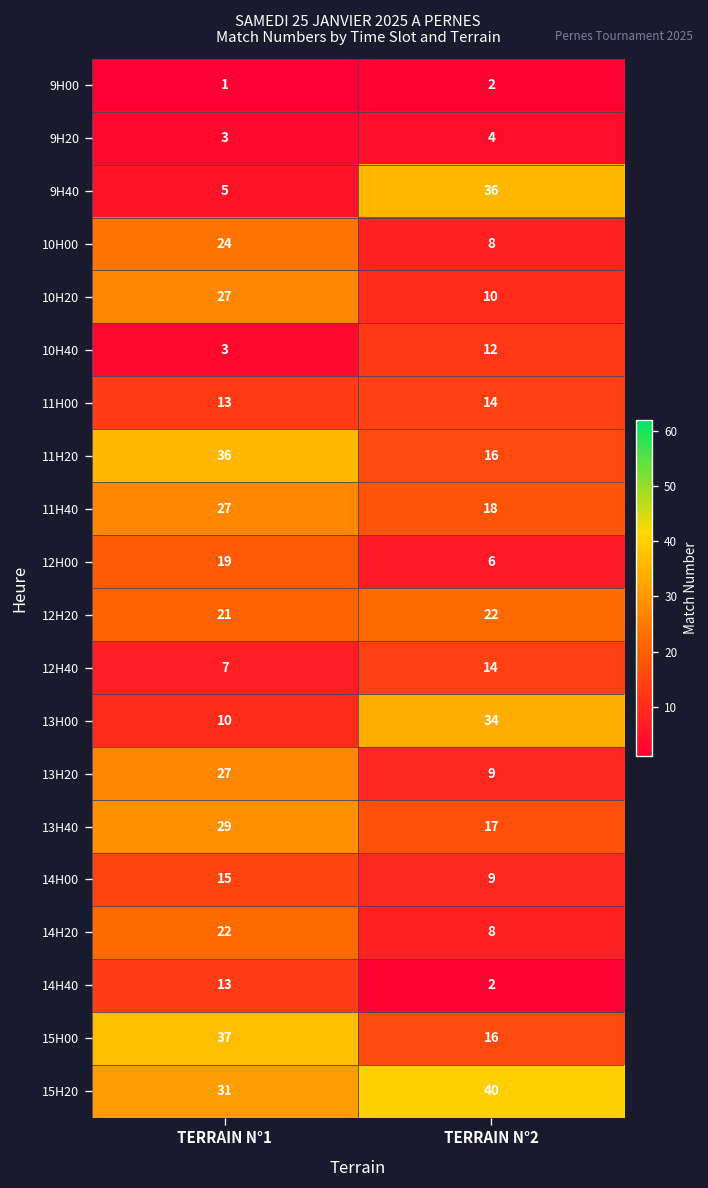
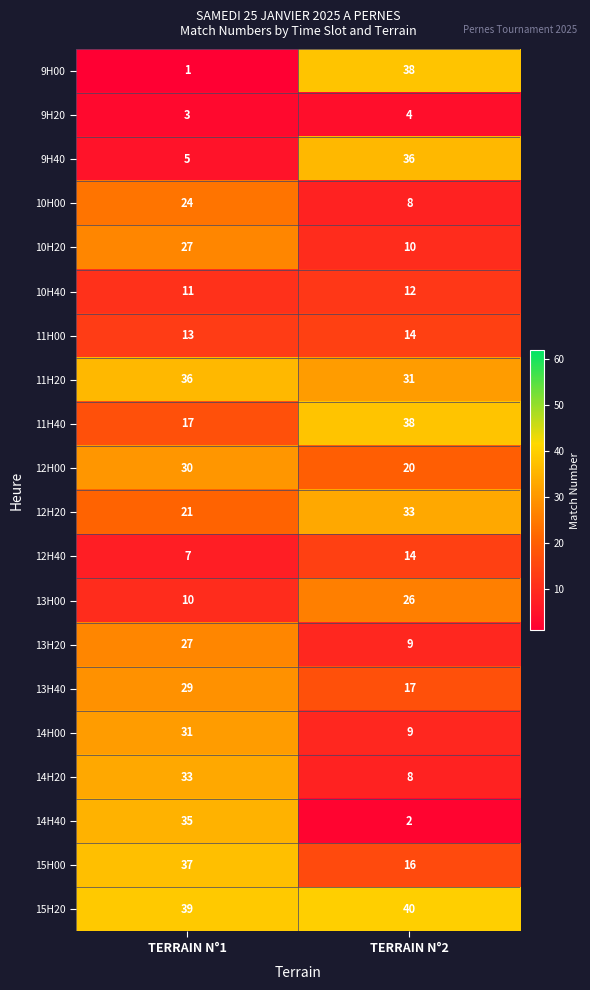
  {
    "9H00": {
      "TERRAIN N°1": 1,
-     "TERRAIN N°2": 2
+     "TERRAIN N°2": 38
    },
    "9H20": {
      "TERRAIN N°1": 3,
      "TERRAIN N°2": 4
    },
    "9H40": {
      "TERRAIN N°1": 5,
      "TERRAIN N°2": 36
    },
    "10H00": {
      "TERRAIN N°1": 24,
      "TERRAIN N°2": 8
    },
    "10H20": {
      "TERRAIN N°1": 27,
      "TERRAIN N°2": 10
    },
    "10H40": {
-     "TERRAIN N°1": 3,
+     "TERRAIN N°1": 11,
      "TERRAIN N°2": 12
    },
    "11H00": {
      "TERRAIN N°1": 13,
      "TERRAIN N°2": 14
    },
    "11H20": {
      "TERRAIN N°1": 36,
-     "TERRAIN N°2": 16
+     "TERRAIN N°2": 31
    },
    "11H40": {
-     "TERRAIN N°1": 27,
-     "TERRAIN N°2": 18
+     "TERRAIN N°1": 17,
+     "TERRAIN N°2": 38
    },
    "12H00": {
-     "TERRAIN N°1": 19,
-     "TERRAIN N°2": 6
+     "TERRAIN N°1": 30,
+     "TERRAIN N°2": 20
    },
    "12H20": {
      "TERRAIN N°1": 21,
-     "TERRAIN N°2": 22
+     "TERRAIN N°2": 33
    },
    "12H40": {
      "TERRAIN N°1": 7,
      "TERRAIN N°2": 14
    },
    "13H00": {
      "TERRAIN N°1": 10,
-     "TERRAIN N°2": 34
+     "TERRAIN N°2": 26
    },
    "13H20": {
      "TERRAIN N°1": 27,
      "TERRAIN N°2": 9
    },
    "13H40": {
      "TERRAIN N°1": 29,
      "TERRAIN N°2": 17
    },
    "14H00": {
-     "TERRAIN N°1": 15,
+     "TERRAIN N°1": 31,
      "TERRAIN N°2": 9
    },
    "14H20": {
-     "TERRAIN N°1": 22,
+     "TERRAIN N°1": 33,
      "TERRAIN N°2": 8
    },
    "14H40": {
-     "TERRAIN N°1": 13,
+     "TERRAIN N°1": 35,
      "TERRAIN N°2": 2
    },
    "15H00": {
      "TERRAIN N°1": 37,
      "TERRAIN N°2": 16
    },
    "15H20": {
-     "TERRAIN N°1": 31,
+     "TERRAIN N°1": 39,
      "TERRAIN N°2": 40
    }
  }
